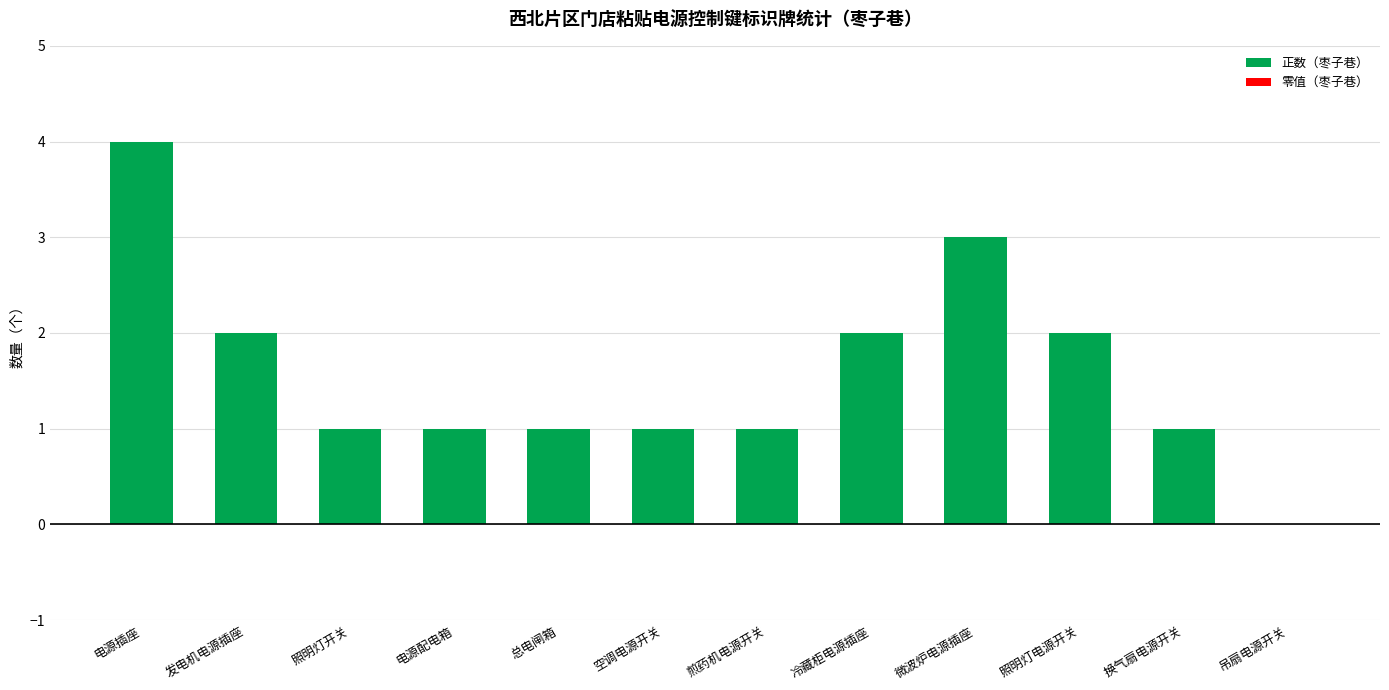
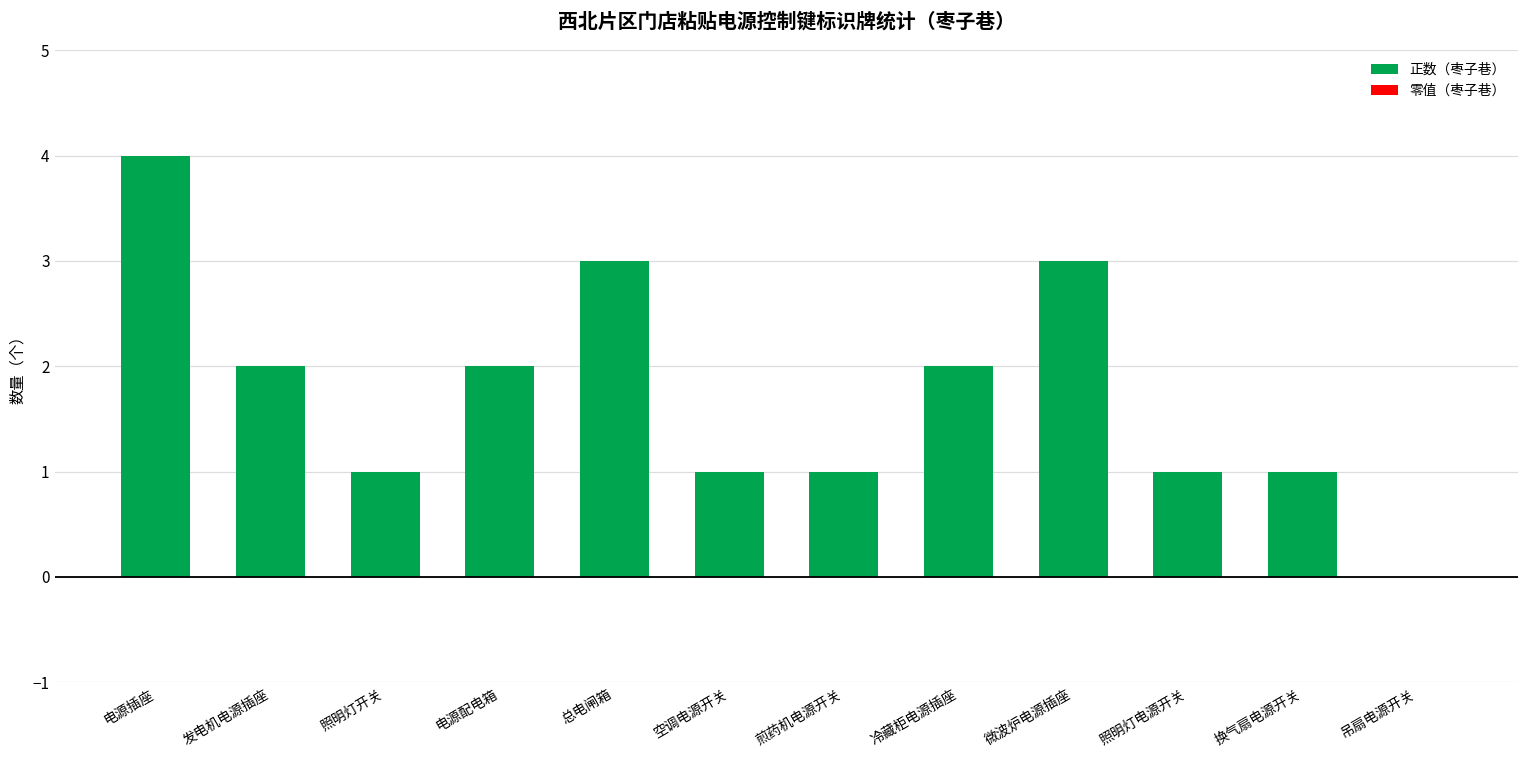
  {
    "电源插座": 4,
    "发电机电源插座": 2,
    "照明灯开关": 1,
-   "电源配电箱": 1,
-   "总电闸箱": 1,
+   "电源配电箱": 2,
+   "总电闸箱": 3,
    "空调电源开关": 1,
    "煎药机电源开关": 1,
    "冷藏柜电源插座": 2,
    "微波炉电源插座": 3,
-   "照明灯电源开关": 2,
+   "照明灯电源开关": 1,
    "换气扇电源开关": 1,
    "吊扇电源开关": 0
  }
